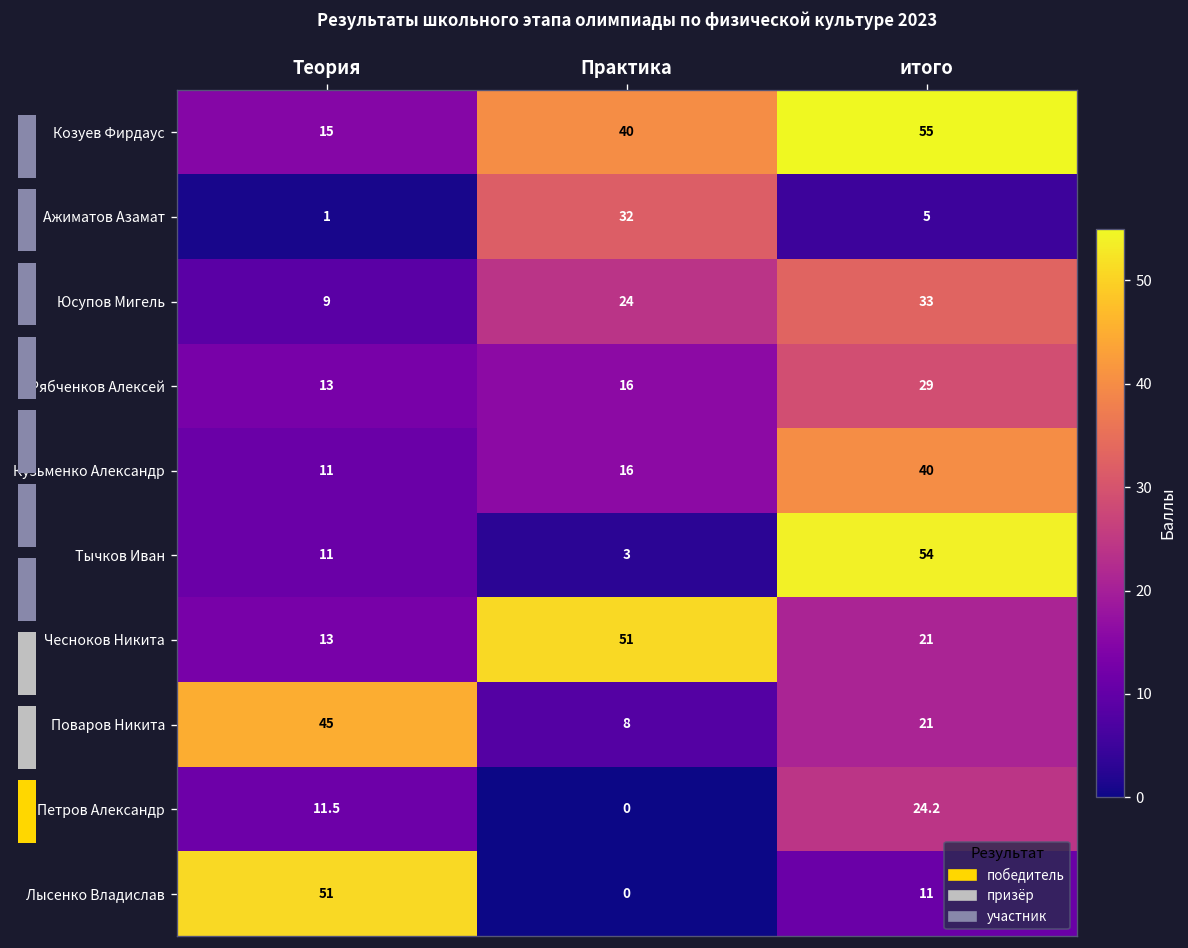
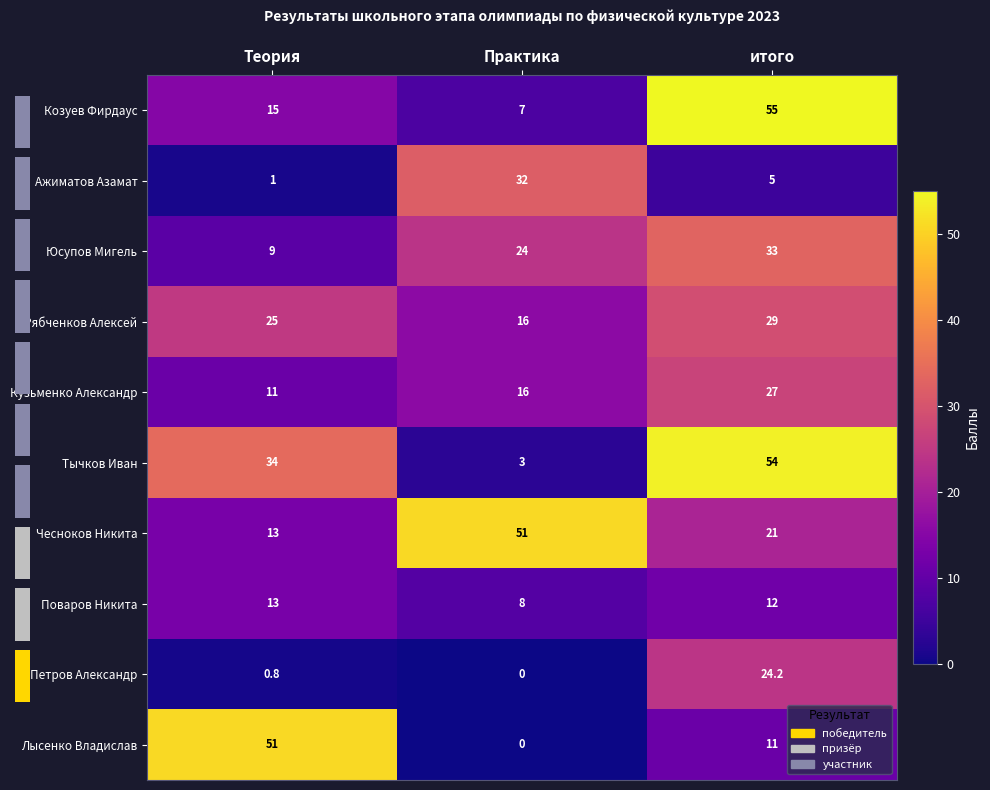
  {
    "Результаты школьного этапа олимпиады по физической культуре 2023": {
      "Козуев Фирдаус": {
        "Теория": 15,
-       "Практика": 40,
+       "Практика": 7,
        "итого": 55
      },
      "Ажиматов Азамат": {
        "Теория": 1,
        "Практика": 32,
        "итого": 5
      },
      "Юсупов Мигель": {
        "Теория": 9,
        "Практика": 24,
        "итого": 33
      },
      "Рябченков Алексей": {
-       "Теория": 13,
+       "Теория": 25,
        "Практика": 16,
        "итого": 29
      },
      "Кузьменко Александр": {
        "Теория": 11,
        "Практика": 16,
-       "итого": 40
+       "итого": 27
      },
      "Тычков Иван": {
-       "Теория": 11,
+       "Теория": 34,
        "Практика": 3,
        "итого": 54
      },
      "Чесноков Никита": {
        "Теория": 13,
        "Практика": 51,
        "итого": 21
      },
      "Поваров Никита": {
-       "Теория": 45,
+       "Теория": 13,
        "Практика": 8,
-       "итого": 21
+       "итого": 12
      },
      "Петров Александр": {
-       "Теория": 11.5,
+       "Теория": 0.8,
        "Практика": 0,
        "итого": 24.2
      },
      "Лысенко Владислав": {
        "Теория": 51,
        "Практика": 0,
        "итого": 11
      }
    }
  }
